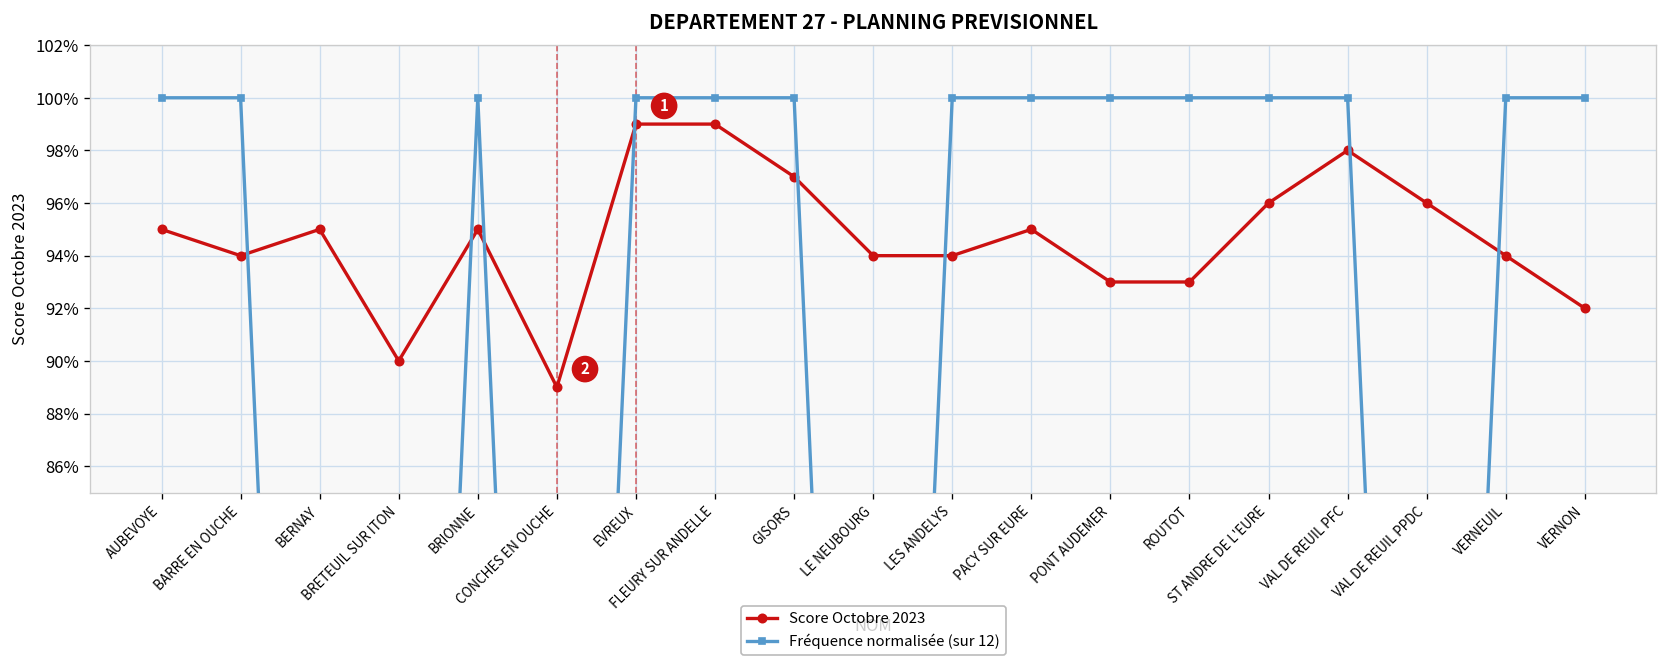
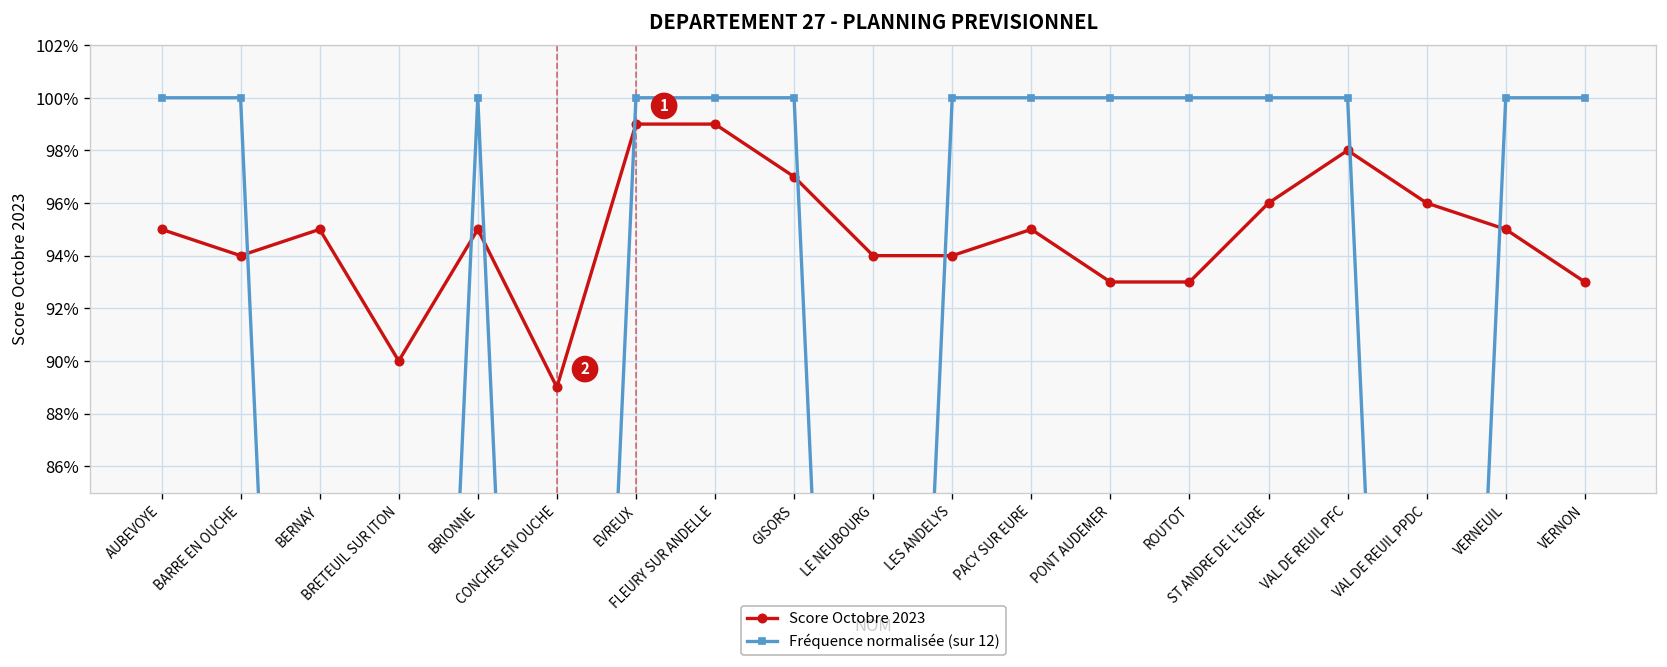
  {
    "Score Octobre 2023": {
      "AUBEVOYE": "95.0%",
      "BARRE EN OUCHE": "94.0%",
      "BERNAY": "95.0%",
      "BRETEUIL SUR ITON": "90.0%",
      "BRIONNE": "95.0%",
      "FLEURY SUR ANDELLE": "99.0%",
      "GISORS": "97.0%",
      "LE NEUBOURG": "94.0%",
      "LES ANDELYS": "94.0%",
      "PACY SUR EURE": "95.0%",
      "PONT AUDEMER": "93.0%",
      "ROUTOT": "93.0%",
      "ST ANDRE DE L'EURE": "96.0%",
      "VAL DE REUIL PFC": "98.0%",
      "VAL DE REUIL PPDC": "96.0%",
-     "VERNEUIL": "94.0%",
-     "VERNON": "92.0%"
+     "VERNEUIL": "95.0%",
+     "VERNON": "93.0%"
    },
    "Fréquence normalisée (sur 12)": {
      "AUBEVOYE": "100.0%",
      "BARRE EN OUCHE": "100.0%",
      "BRIONNE": "100.0%",
      "FLEURY SUR ANDELLE": "100.0%",
      "GISORS": "100.0%",
      "LES ANDELYS": "100.0%",
      "PACY SUR EURE": "100.0%",
      "PONT AUDEMER": "100.0%",
      "ROUTOT": "100.0%",
      "ST ANDRE DE L'EURE": "100.0%",
      "VAL DE REUIL PFC": "100.0%",
      "VERNEUIL": "100.0%",
      "VERNON": "100.0%"
    }
  }
